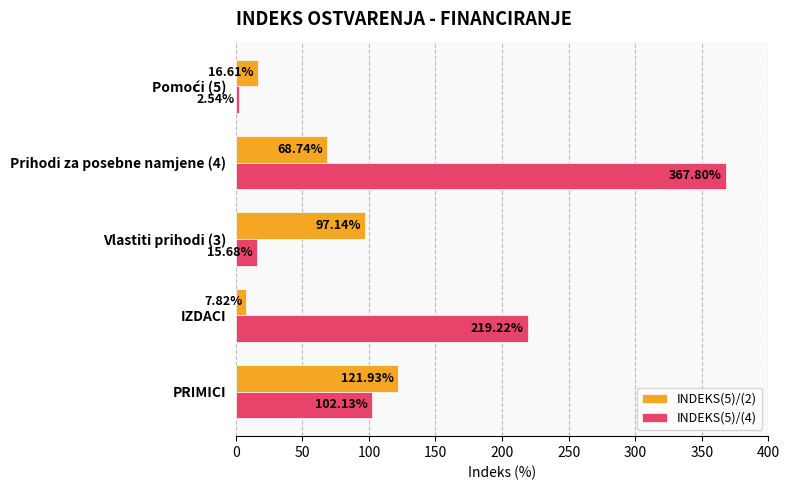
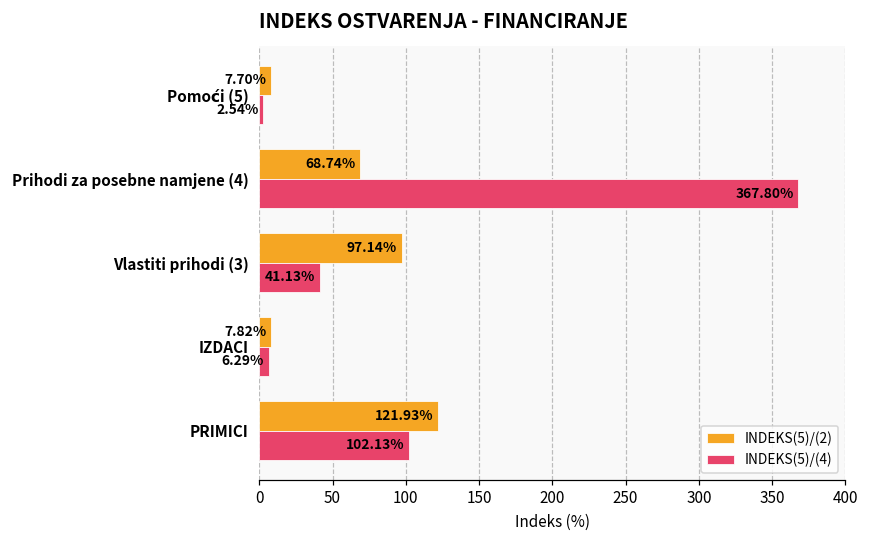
  {
    "INDEKS(5)/(2)": {
-     "Pomoći (5)": "16.61%",
+     "Pomoći (5)": "7.70%",
      "Prihodi za posebne namjene (4)": "68.74%",
      "Vlastiti prihodi (3)": "97.14%",
      "IZDACI": "7.82%",
      "PRIMICI": "121.93%"
    },
    "INDEKS(5)/(4)": {
      "Pomoći (5)": "2.54%",
      "Prihodi za posebne namjene (4)": "367.80%",
-     "Vlastiti prihodi (3)": "15.68%",
-     "IZDACI": "219.22%",
+     "Vlastiti prihodi (3)": "41.13%",
+     "IZDACI": "6.29%",
      "PRIMICI": "102.13%"
    }
  }
